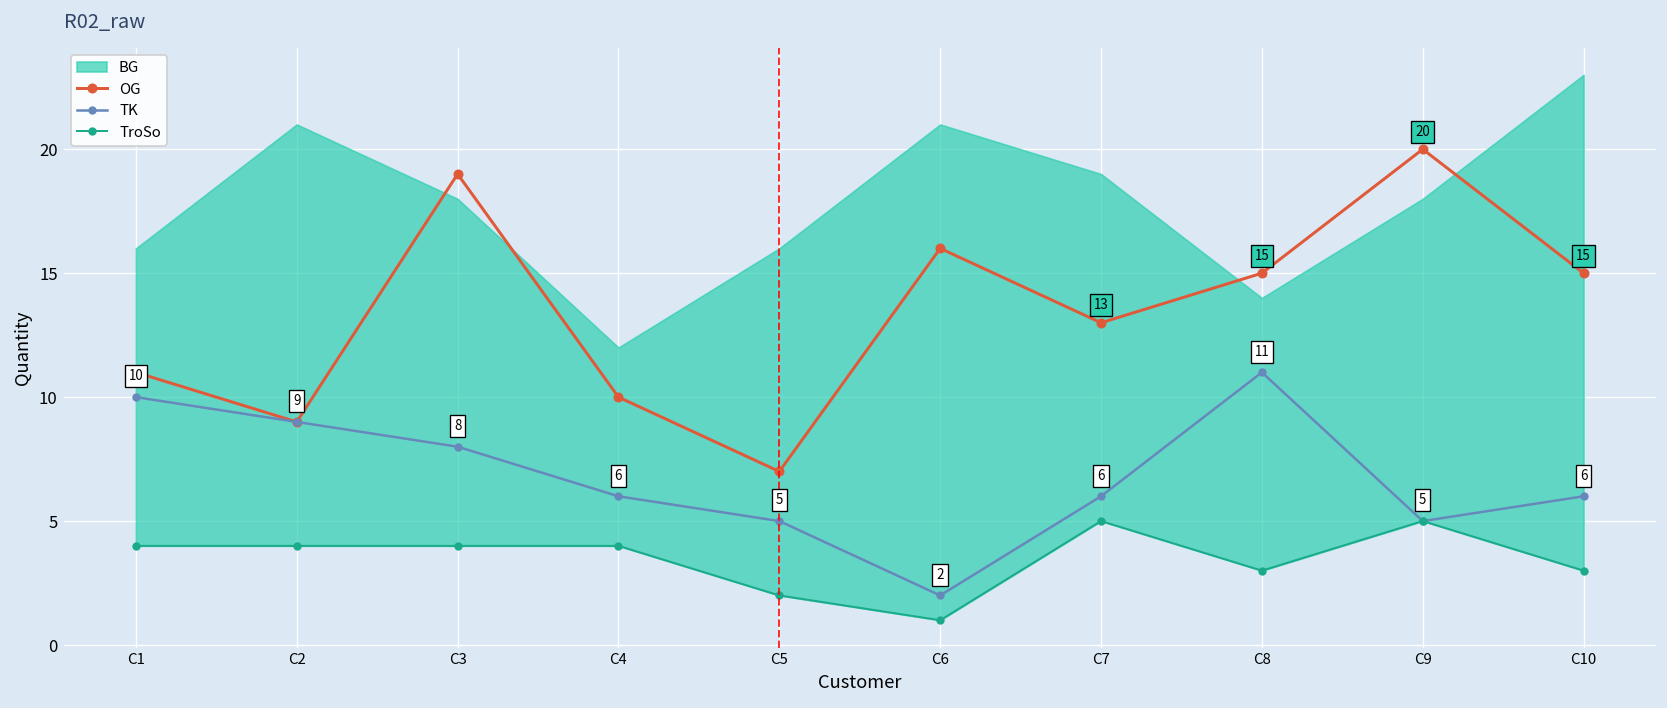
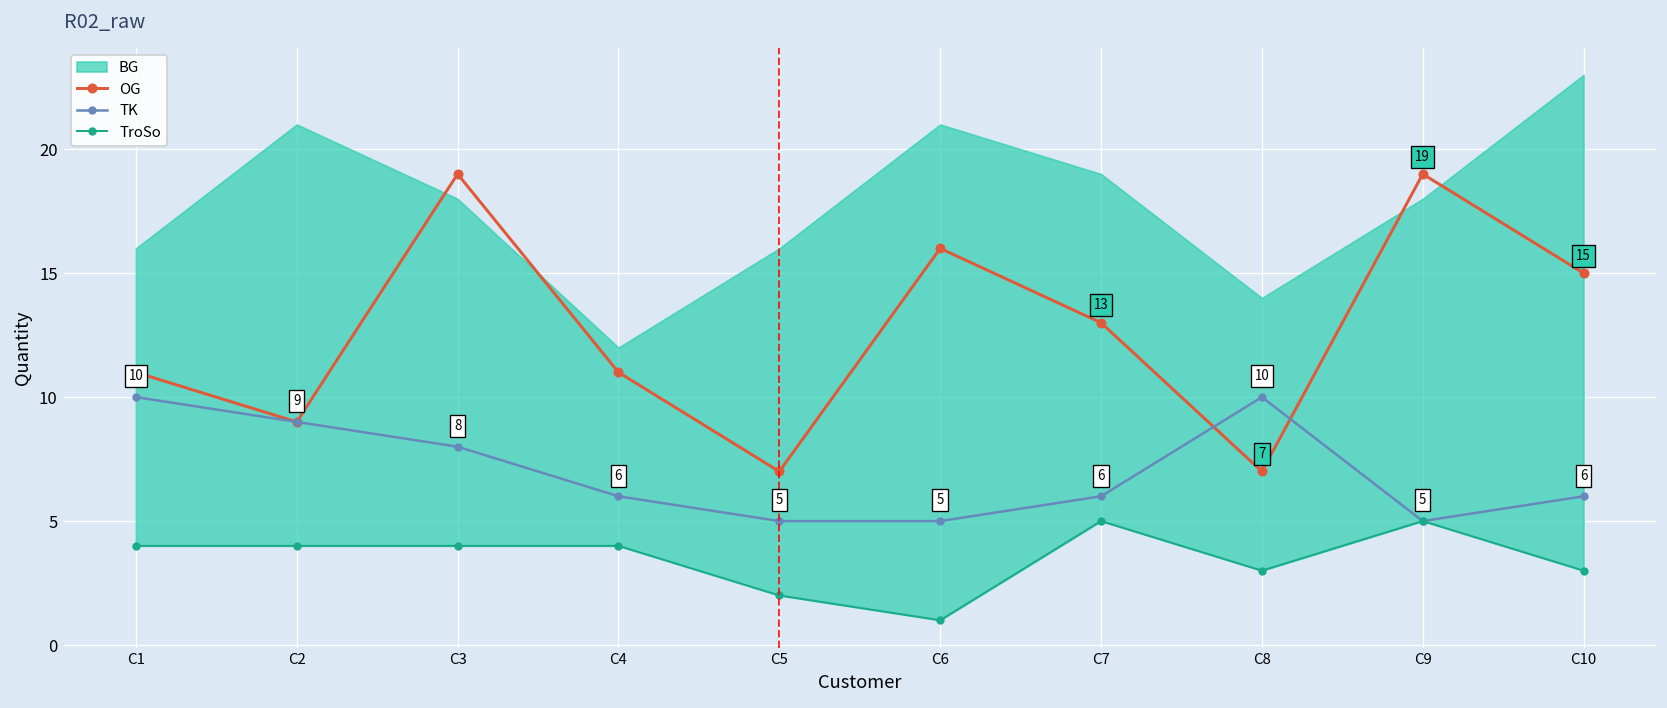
  {
    "OG": {
-     "C4": 10,
-     "C8": 15,
-     "C9": 20
+     "C4": 11,
+     "C8": 7,
+     "C9": 19
    },
    "TK": {
-     "C6": 2,
-     "C8": 11
+     "C6": 5,
+     "C8": 10
    }
  }
